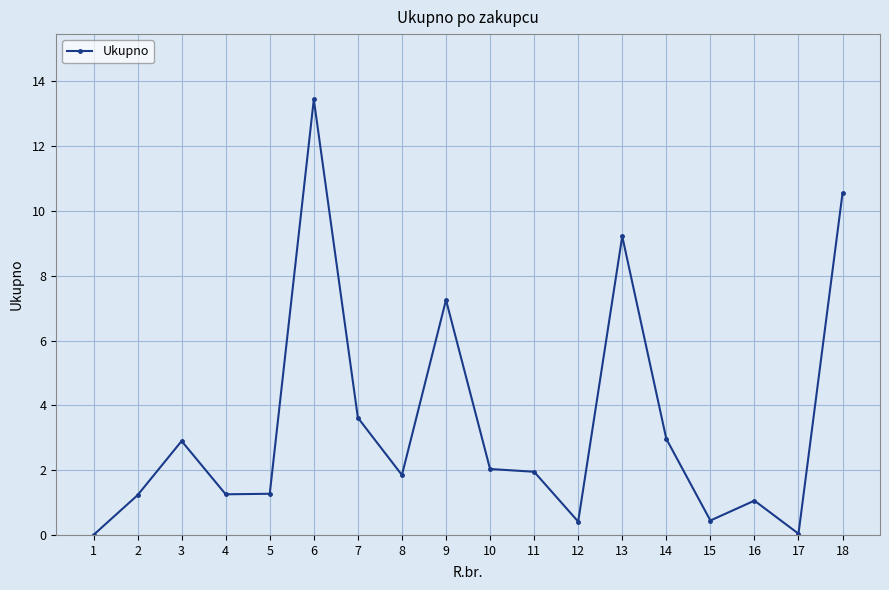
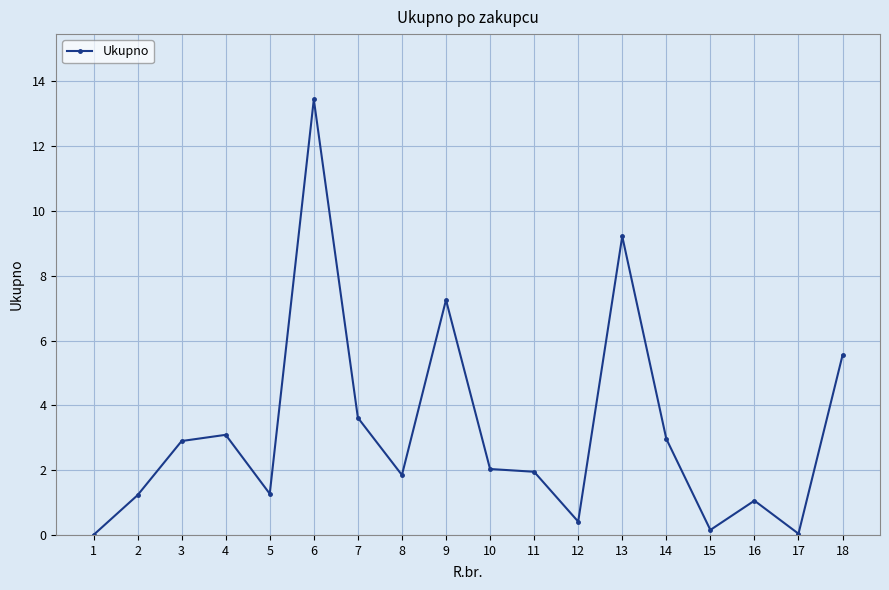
  {
    "1": 0.0,
    "2": 1.2,
    "3": 2.9,
-   "4": 1.3,
+   "4": 3.1,
    "5": 1.3,
    "6": 13.4,
    "7": 3.6,
    "8": 1.8,
    "9": 7.3,
    "10": 2.0,
    "11": 2.0,
    "12": 0.4,
    "13": 9.2,
    "14": 3.0,
-   "15": 0.4,
+   "15": 0.2,
    "16": 1.1,
    "17": 0.0,
-   "18": 10.6
+   "18": 5.5
  }
